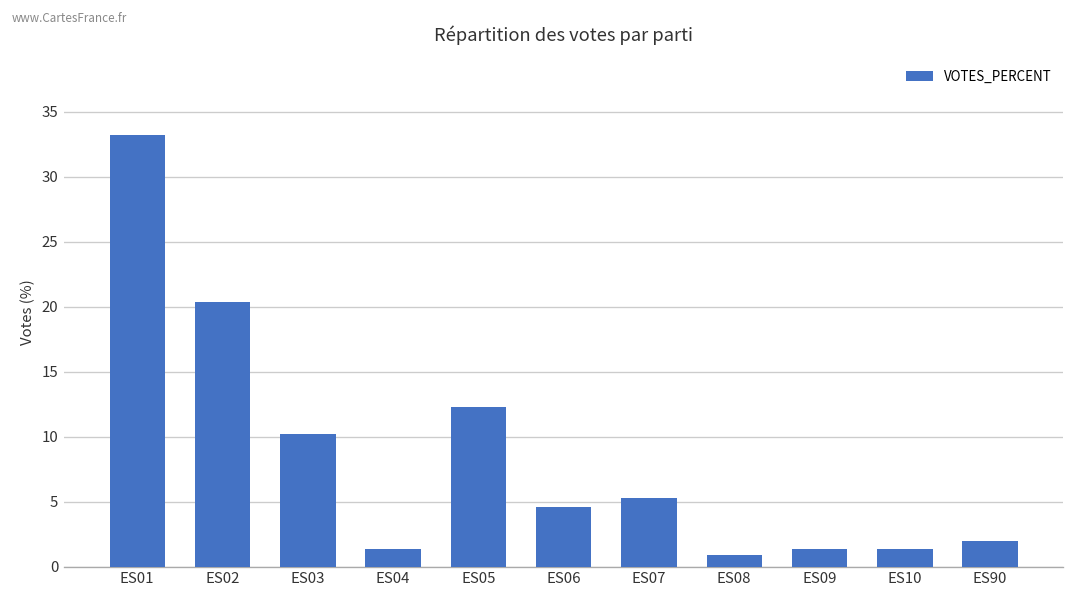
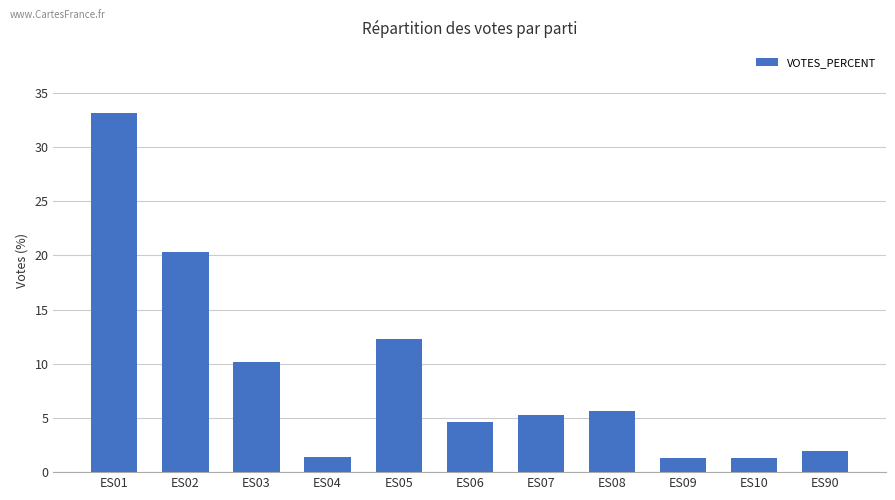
  {
    "ES01": 33.2,
    "ES02": 20.4,
    "ES03": 10.2,
    "ES04": 1.4,
    "ES05": 12.3,
    "ES06": 4.6,
    "ES07": 5.3,
-   "ES08": 0.9,
+   "ES08": 5.6,
    "ES09": 1.3,
    "ES10": 1.3,
    "ES90": 2.0
  }
